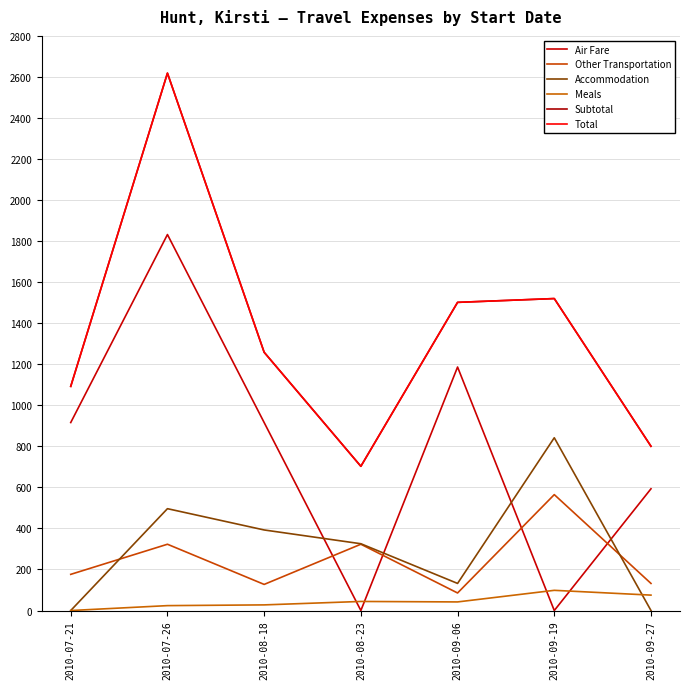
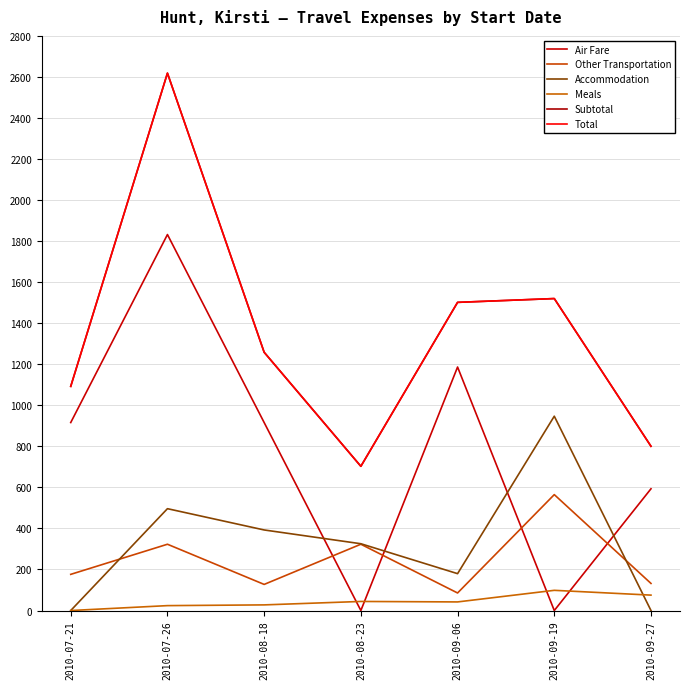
  {
    "Accommodation": {
      "2010-07-26": 500,
      "2010-08-18": 390,
-     "2010-09-06": 130,
-     "2010-09-19": 840,
+     "2010-09-06": 180,
+     "2010-09-19": 950,
      "2010-09-27": 0
    }
  }
